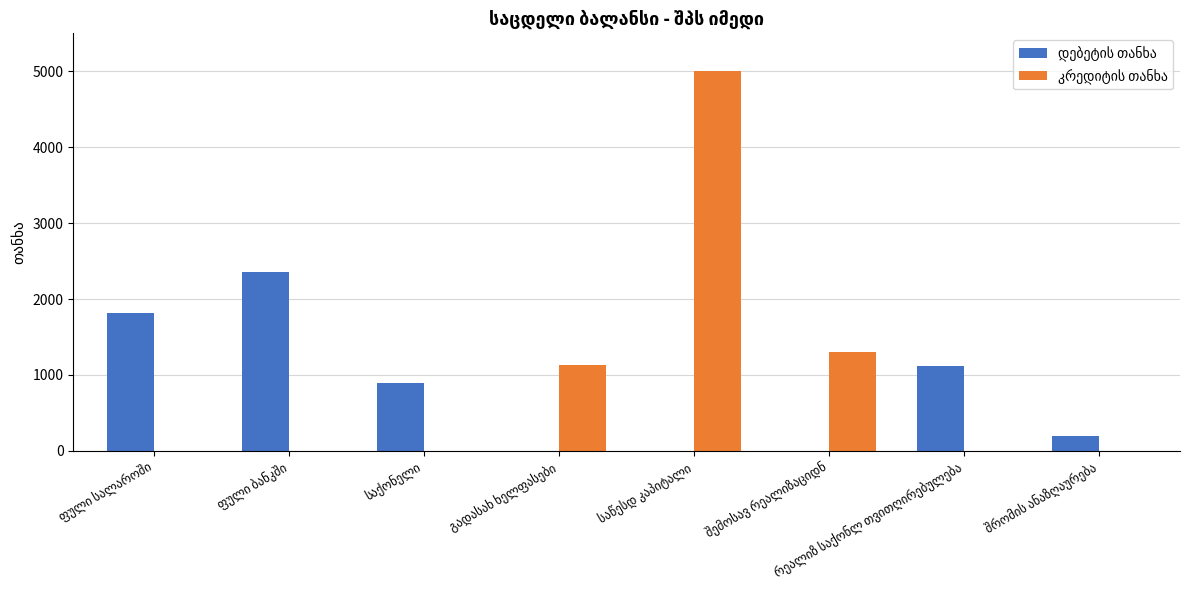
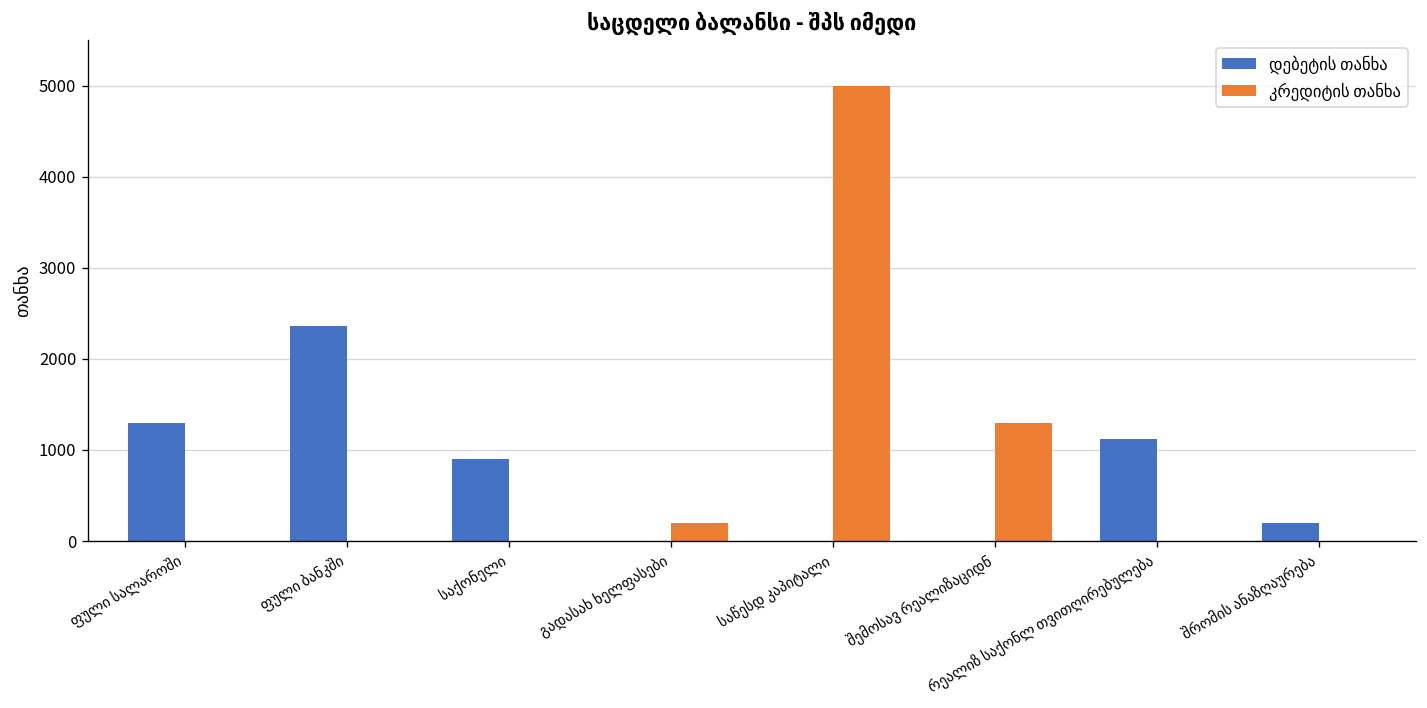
  {
    "დებეტის თანხა": {
-     "ფული სალაროში": 1800,
+     "ფული სალაროში": 1300,
      "ფული ბანკში": 2400,
      "საქონელი": 900,
      "გადასახ ხელფასები": 0,
      "საწესდ კაპიტალი": 0,
      "შემოსავ რეალიზაციდნ": 0,
      "რეალიზ საქონლ თვითღირებულება": 1100,
      "შრომის ანაზღაურება": 200
    },
    "კრედიტის თანხა": {
      "ფული სალაროში": 0,
      "ფული ბანკში": 0,
      "საქონელი": 0,
-     "გადასახ ხელფასები": 1100,
+     "გადასახ ხელფასები": 200,
      "საწესდ კაპიტალი": 5000,
      "შემოსავ რეალიზაციდნ": 1300,
      "რეალიზ საქონლ თვითღირებულება": 0,
      "შრომის ანაზღაურება": 0
    }
  }
